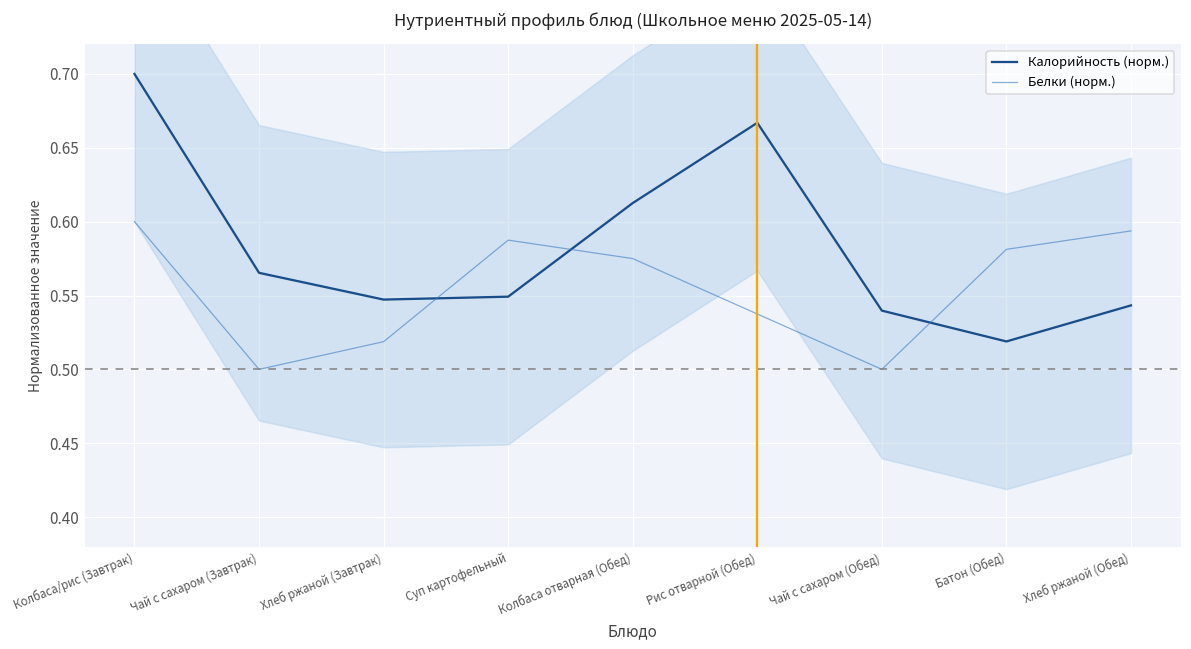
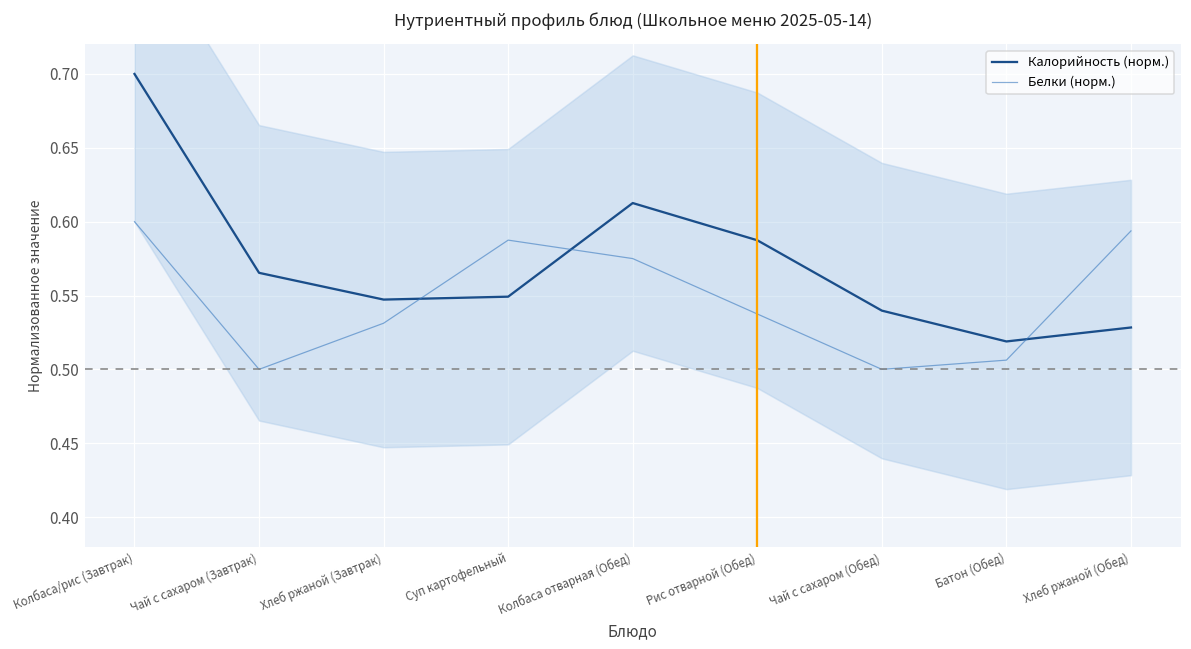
  {
    "Калорийность (норм.)": {
      "Колбаса/рис (Завтрак)": 0.700,
      "Чай с сахаром (Завтрак)": 0.565,
      "Хлеб ржаной (Завтрак)": 0.547,
      "Суп картофельный": 0.549,
      "Колбаса отварная (Обед)": 0.613,
-     "Рис отварной (Обед)": 0.667,
+     "Рис отварной (Обед)": 0.587,
      "Чай с сахаром (Обед)": 0.540,
      "Батон (Обед)": 0.519,
-     "Хлеб ржаной (Обед)": 0.543
+     "Хлеб ржаной (Обед)": 0.528
    },
    "Белки (норм.)": {
      "Колбаса/рис (Завтрак)": 0.600,
      "Чай с сахаром (Завтрак)": 0.500,
-     "Хлеб ржаной (Завтрак)": 0.519,
+     "Хлеб ржаной (Завтрак)": 0.531,
      "Суп картофельный": 0.588,
      "Колбаса отварная (Обед)": 0.575,
      "Рис отварной (Обед)": 0.538,
      "Чай с сахаром (Обед)": 0.500,
-     "Батон (Обед)": 0.581,
+     "Батон (Обед)": 0.506,
      "Хлеб ржаной (Обед)": 0.594
    }
  }
